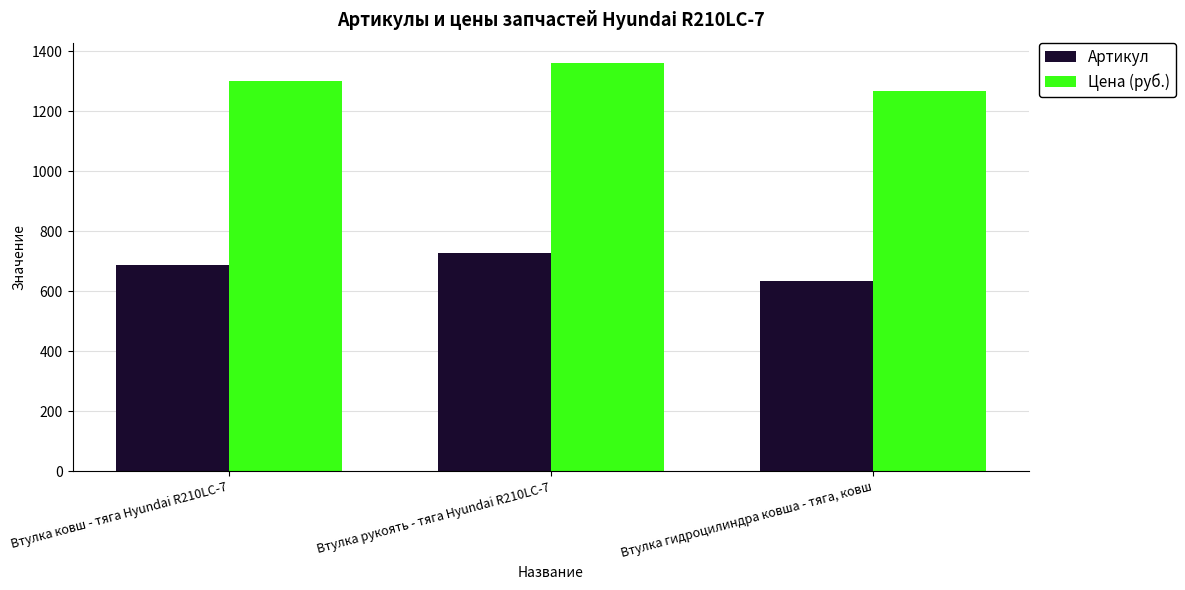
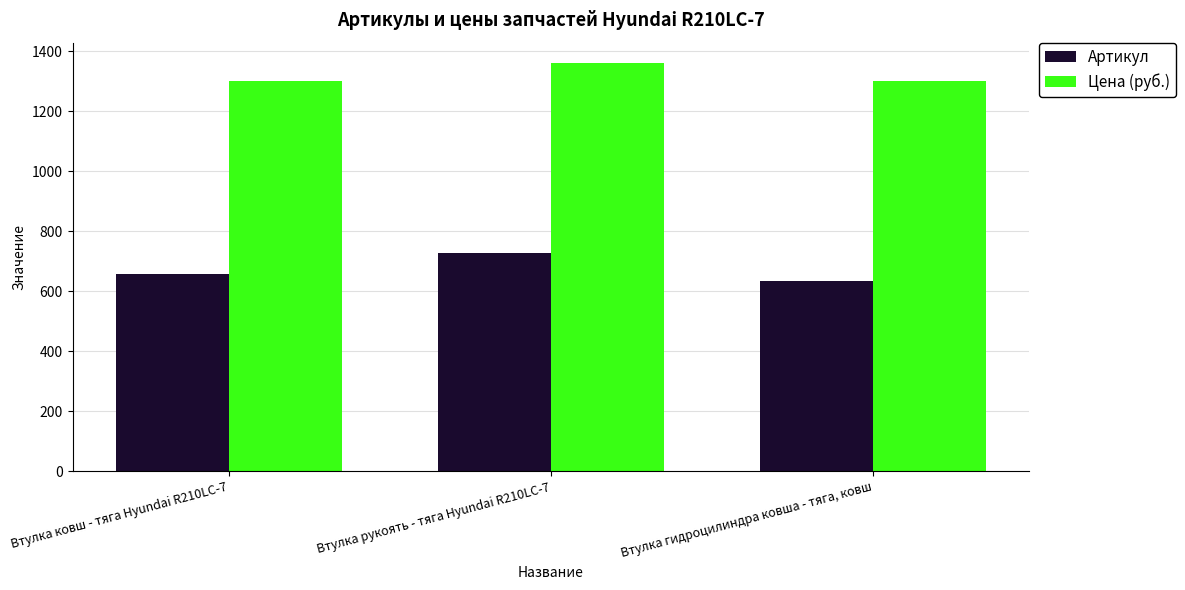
  {
    "Артикул": {
-     "Втулка ковш - тяга Hyundai R210LC-7": 690,
+     "Втулка ковш - тяга Hyundai R210LC-7": 660,
      "Втулка рукоять - тяга Hyundai R210LC-7": 730,
      "Втулка гидроцилиндра ковша - тяга, ковш": 630
    },
    "Цена (руб.)": {
      "Втулка ковш - тяга Hyundai R210LC-7": 1300,
      "Втулка рукоять - тяга Hyundai R210LC-7": 1360,
-     "Втулка гидроцилиндра ковша - тяга, ковш": 1270
+     "Втулка гидроцилиндра ковша - тяга, ковш": 1300
    }
  }
